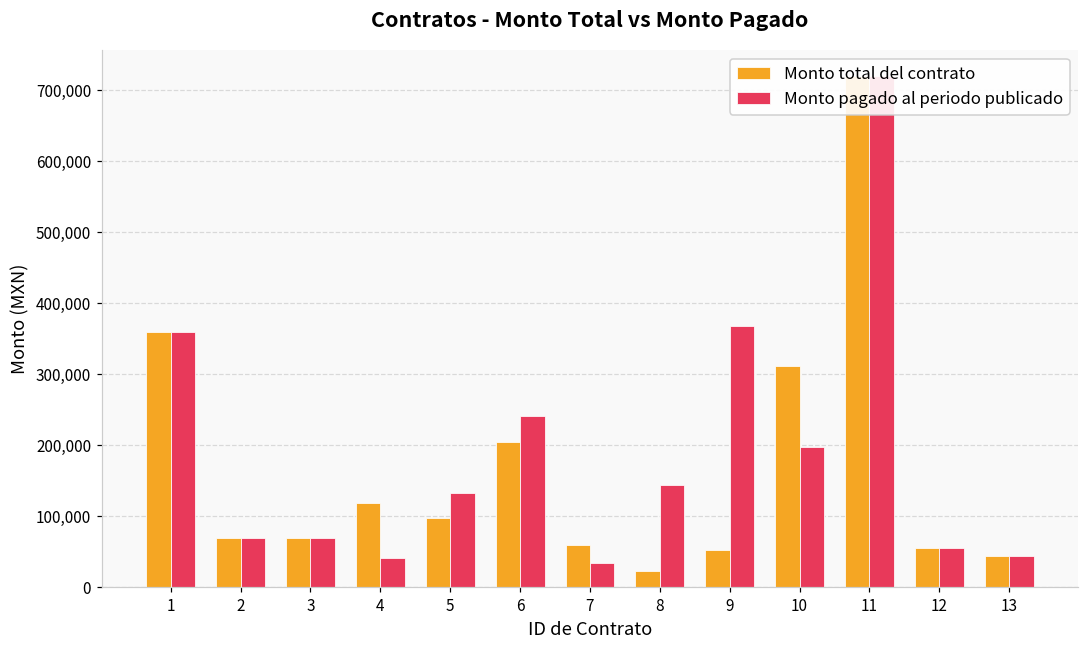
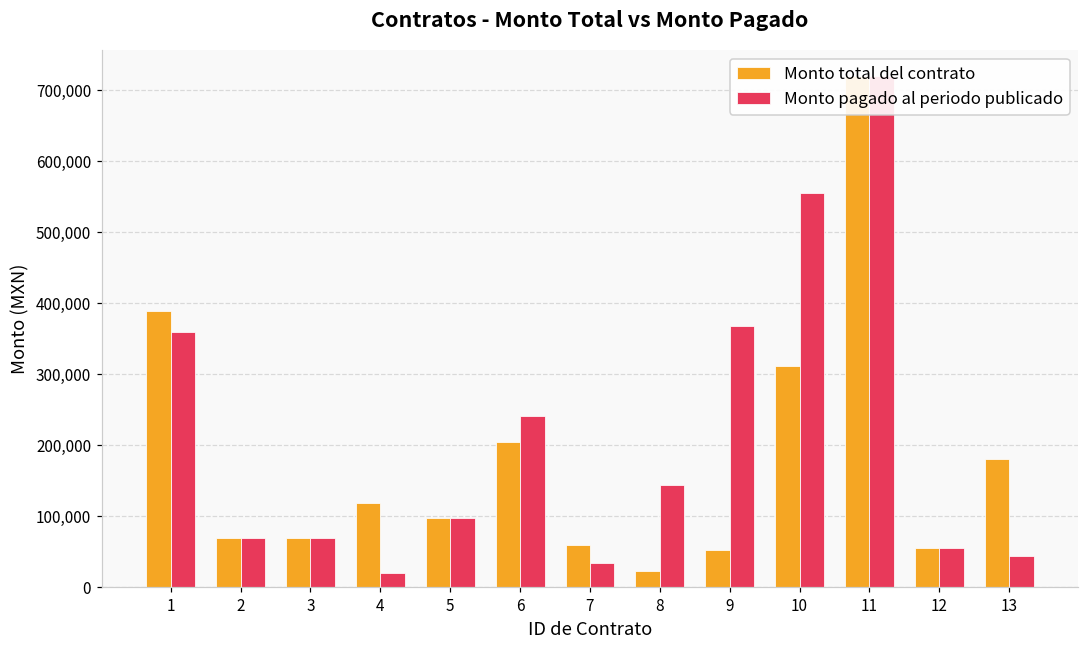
  {
    "Monto total del contrato": {
-     "1": "360,000",
+     "1": "390,000",
      "2": "70,000",
      "3": "70,000",
      "4": "120,000",
      "5": "100,000",
      "6": "200,000",
      "7": "60,000",
      "8": "20,000",
      "9": "50,000",
      "10": "310,000",
      "12": "60,000",
-     "13": "40,000"
+     "13": "180,000"
    },
    "Monto pagado al periodo publicado": {
      "1": "360,000",
      "2": "70,000",
      "3": "70,000",
-     "4": "40,000",
-     "5": "130,000",
+     "4": "20,000",
+     "5": "100,000",
      "6": "240,000",
      "7": "30,000",
      "8": "140,000",
      "9": "370,000",
-     "10": "200,000",
+     "10": "550,000",
      "12": "60,000",
      "13": "40,000"
    }
  }
